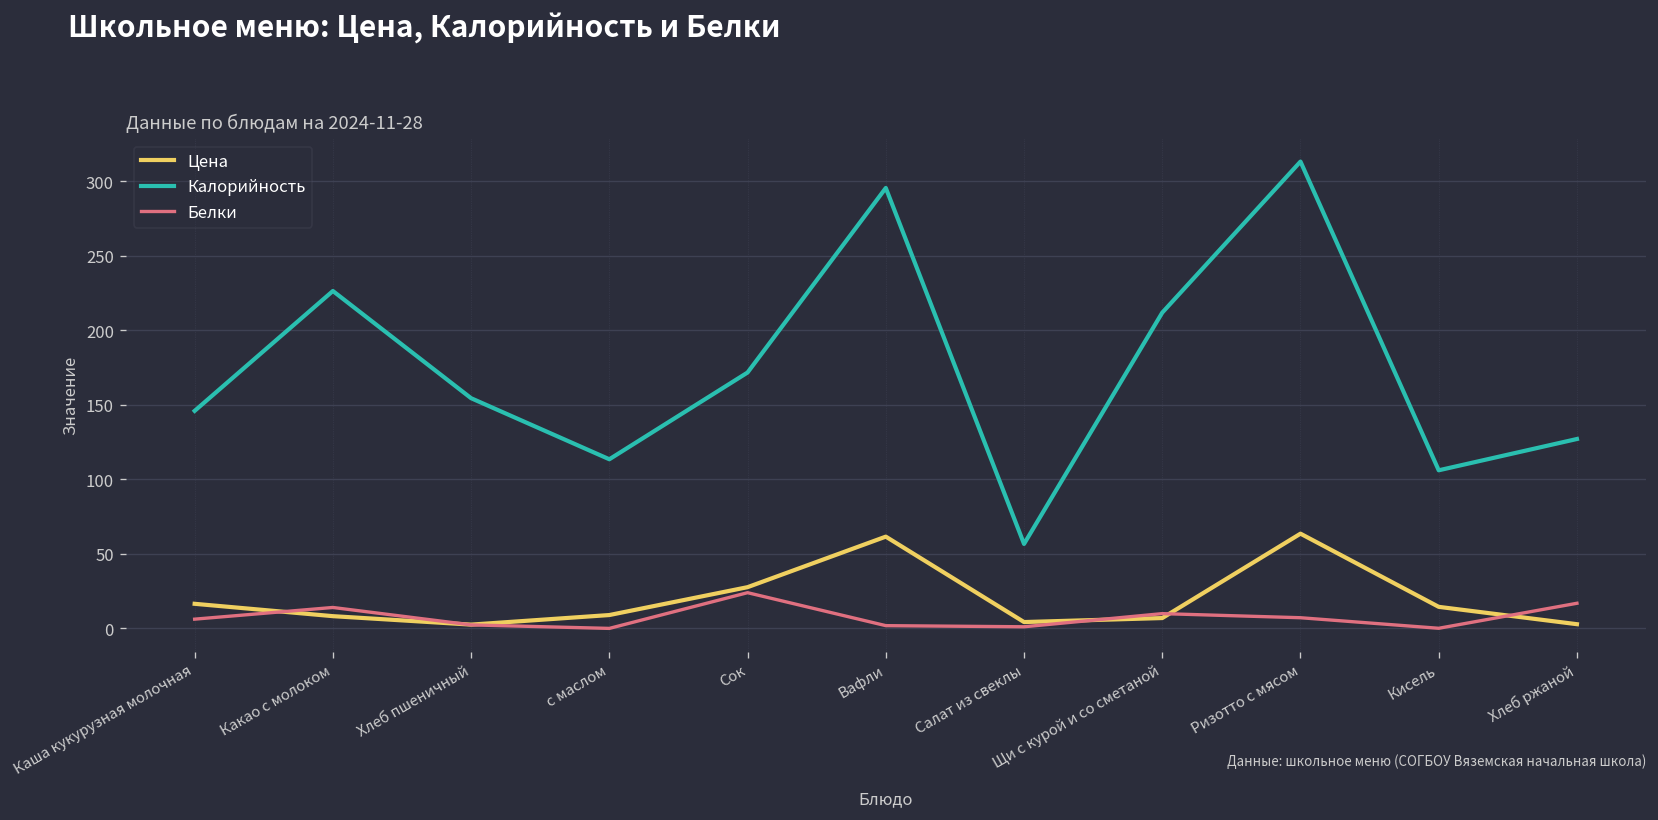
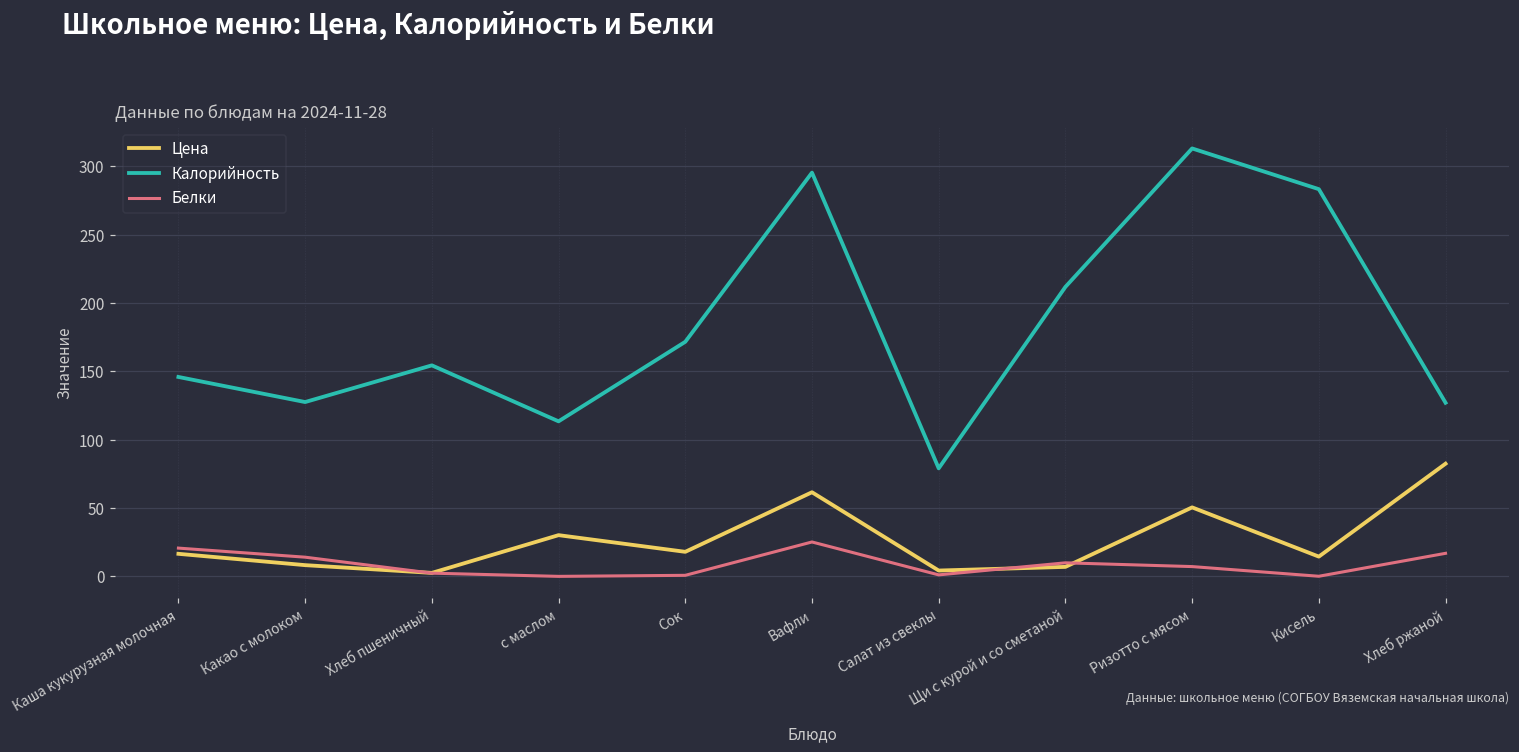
  {
    "Цена": {
      "Каша кукурузная молочная": 17,
      "Какао с молоком": 8,
-     "с маслом": 9,
-     "Сок": 28,
+     "с маслом": 30,
+     "Сок": 18,
      "Вафли": 62,
      "Салат из свеклы": 4,
      "Щи с курой и со сметаной": 7,
-     "Ризотто с мясом": 64,
+     "Ризотто с мясом": 51,
      "Кисель": 15,
-     "Хлеб ржаной": 3
+     "Хлеб ржаной": 82
    },
    "Калорийность": {
      "Каша кукурузная молочная": 146,
-     "Какао с молоком": 226,
+     "Какао с молоком": 128,
      "Хлеб пшеничный": 154,
      "с маслом": 114,
      "Сок": 172,
      "Вафли": 296,
-     "Салат из свеклы": 57,
+     "Салат из свеклы": 79,
      "Щи с курой и со сметаной": 212,
      "Ризотто с мясом": 313,
-     "Кисель": 106,
+     "Кисель": 283,
      "Хлеб ржаной": 127
    },
    "Белки": {
-     "Каша кукурузная молочная": 6,
+     "Каша кукурузная молочная": 21,
      "Какао с молоком": 14,
      "с маслом": 0,
-     "Сок": 24,
-     "Вафли": 2,
+     "Сок": 1,
+     "Вафли": 25,
      "Салат из свеклы": 1,
      "Щи с курой и со сметаной": 10,
      "Ризотто с мясом": 7,
      "Кисель": 0,
      "Хлеб ржаной": 17
    }
  }
